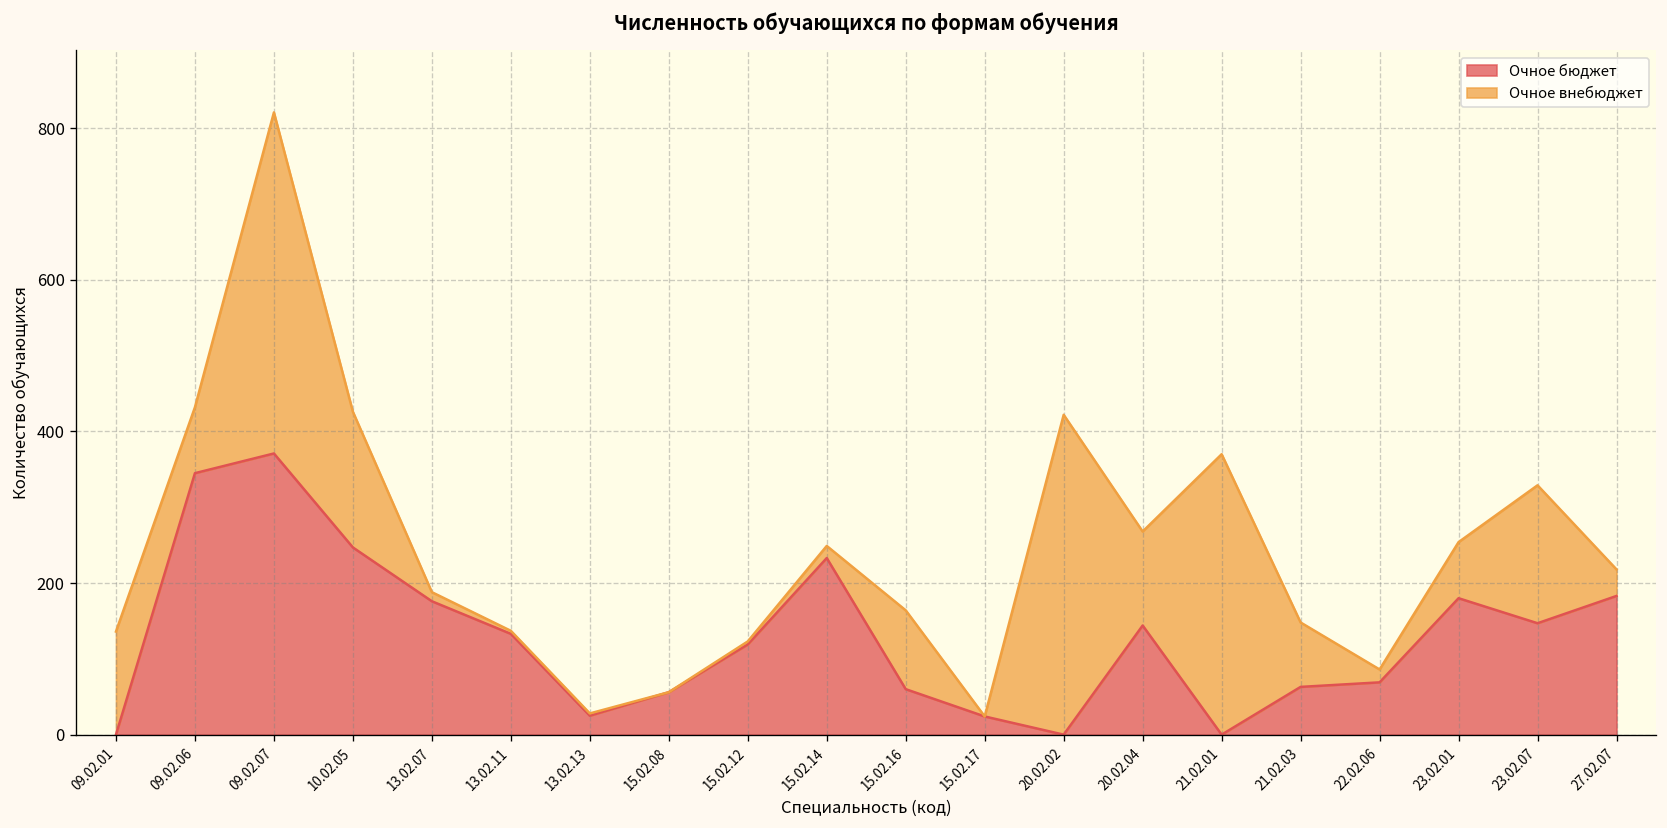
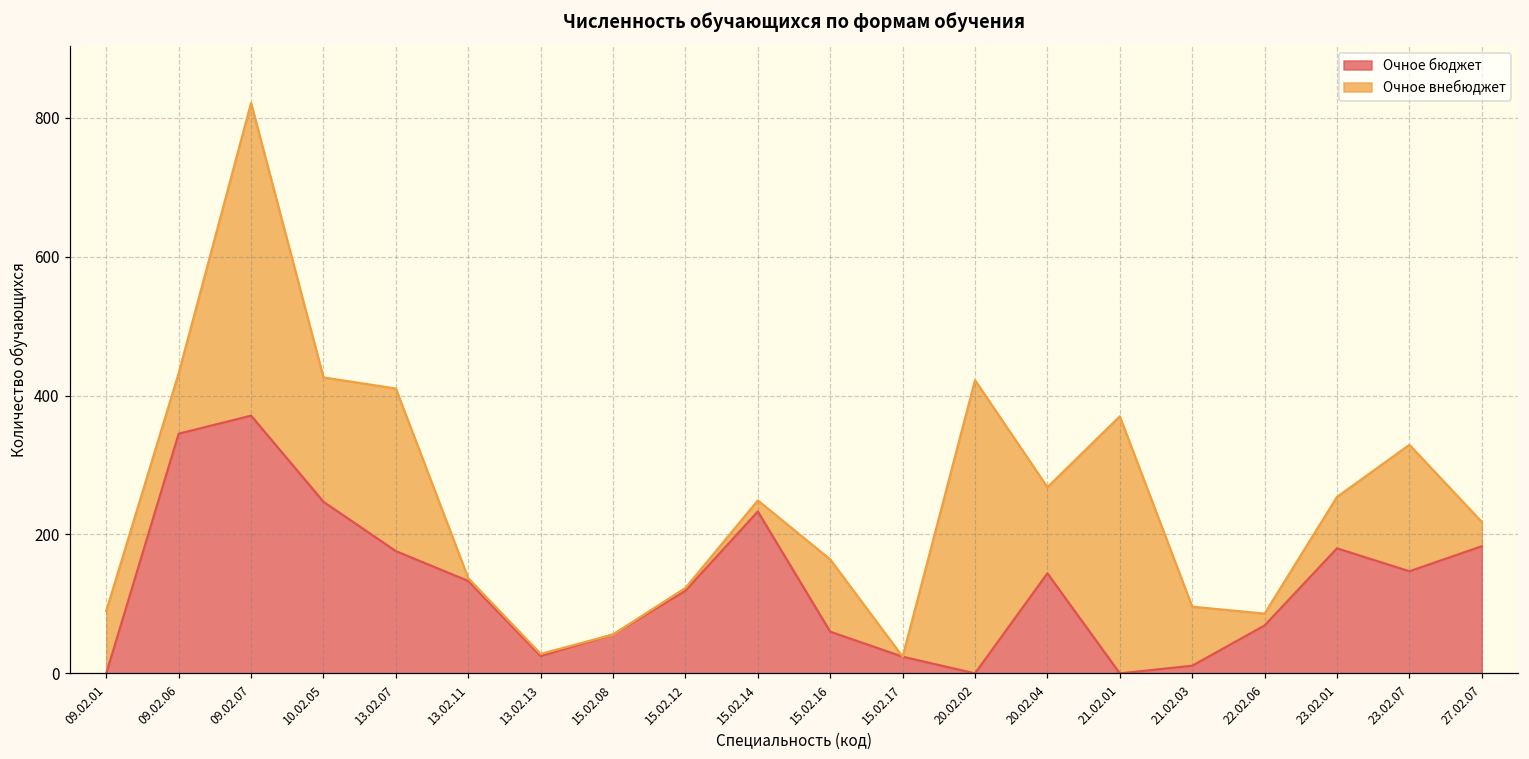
  {
    "Очное бюджет": {
      "09.02.01": 0,
      "09.02.06": 350,
      "09.02.07": 370,
      "10.02.05": 250,
      "13.02.07": 180,
      "15.02.14": 230,
      "15.02.16": 60,
      "20.02.02": 0,
      "20.02.04": 140,
      "21.02.01": 0,
-     "21.02.03": 60,
+     "21.02.03": 10,
      "22.02.06": 70,
      "23.02.01": 180,
      "23.02.07": 150,
      "27.02.07": 180
    },
    "Очное внебюджет": {
-     "09.02.01": 140,
+     "09.02.01": 90,
      "09.02.06": 90,
      "09.02.07": 450,
      "10.02.05": 180,
-     "13.02.07": 10,
+     "13.02.07": 230,
      "15.02.14": 20,
      "15.02.16": 100,
      "20.02.02": 420,
      "20.02.04": 120,
      "21.02.01": 370,
      "21.02.03": 90,
      "22.02.06": 20,
      "23.02.01": 70,
      "23.02.07": 180,
      "27.02.07": 40
    }
  }
